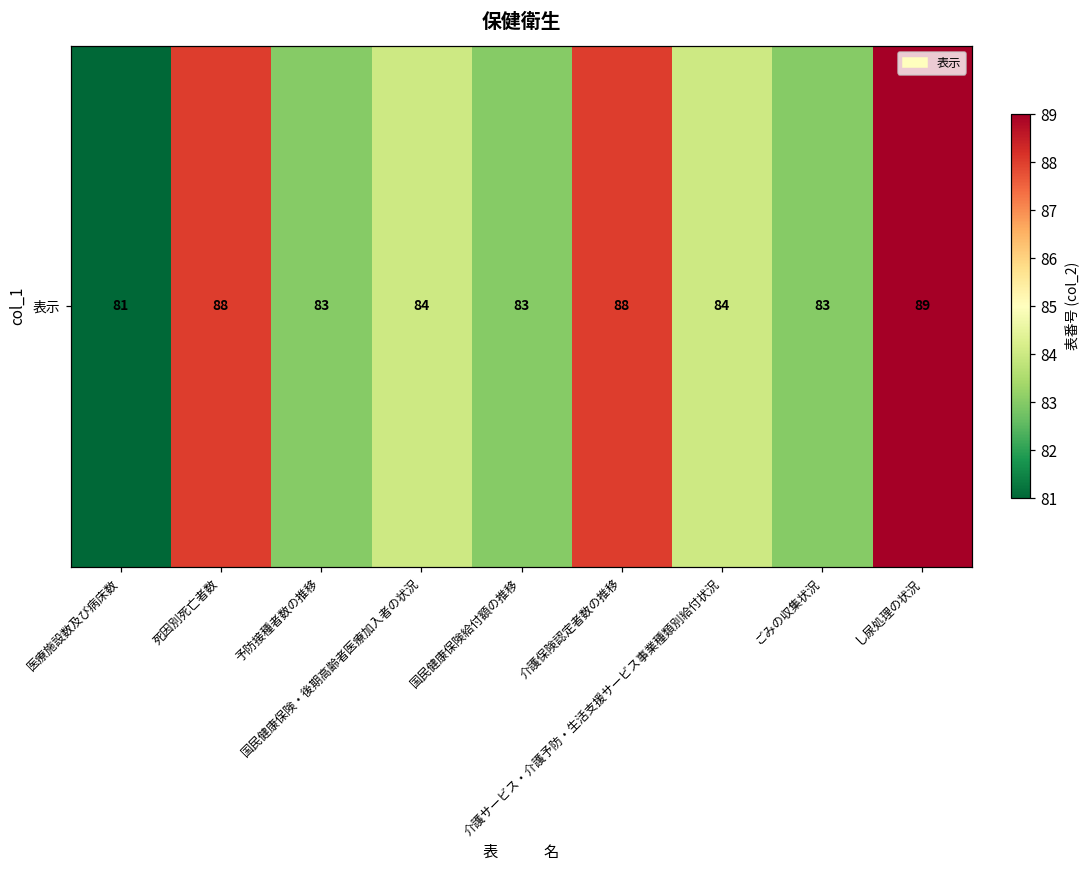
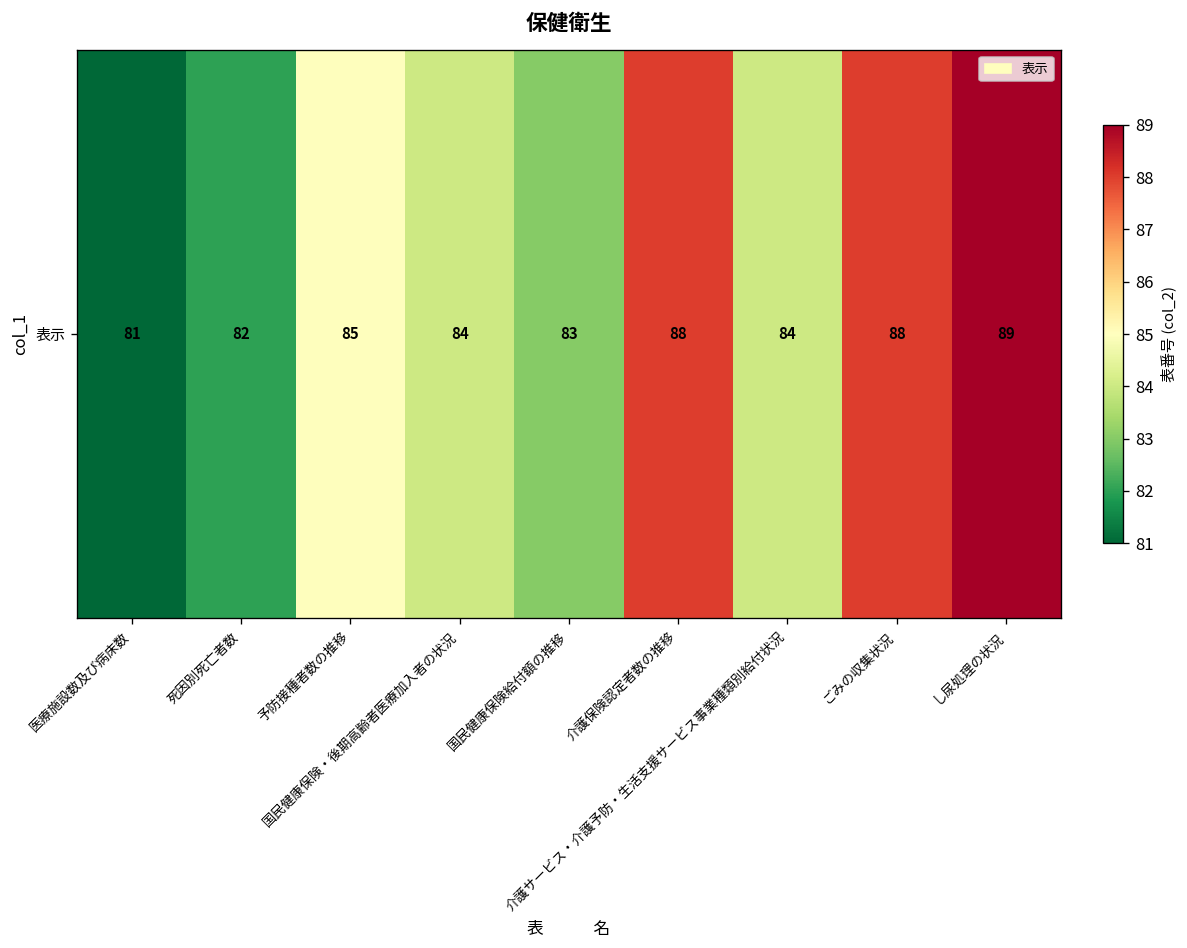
  {
    "表示": {
      "医療施設数及び病床数": 81,
-     "死因別死亡者数": 88,
-     "予防接種者数の推移": 83,
+     "死因別死亡者数": 82,
+     "予防接種者数の推移": 85,
      "国民健康保険・後期高齢者医療加入者の状況": 84,
      "国民健康保険給付額の推移": 83,
      "介護保険認定者数の推移": 88,
      "介護サービス・介護予防・生活支援サービス事業種類別給付状況": 84,
-     "ごみの収集状況": 83,
+     "ごみの収集状況": 88,
      "し尿処理の状況": 89
    }
  }
